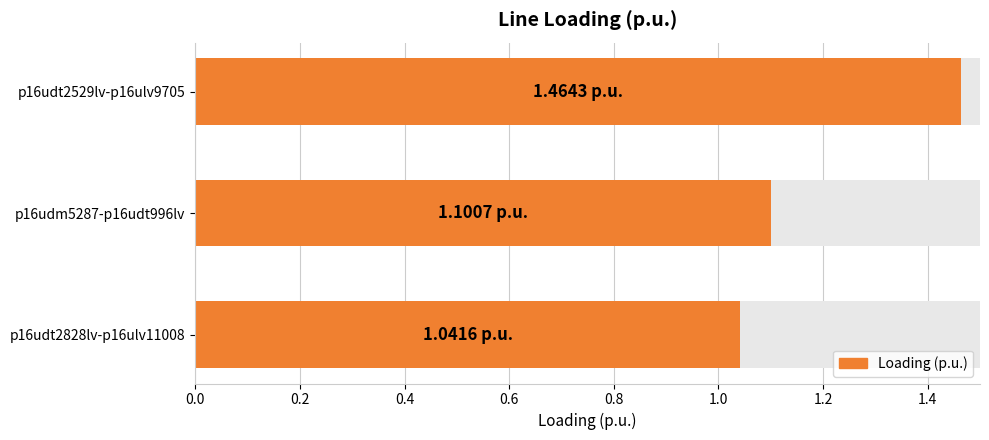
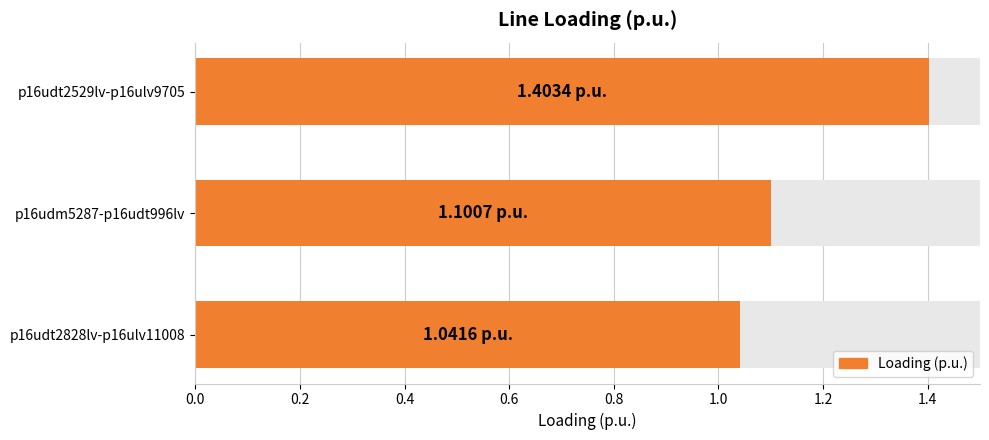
  {
    "Loading (p.u.)": {
-     "p16udt2529lv-p16ulv9705": 1.4643
+     "p16udt2529lv-p16ulv9705": 1.4034
    }
  }
